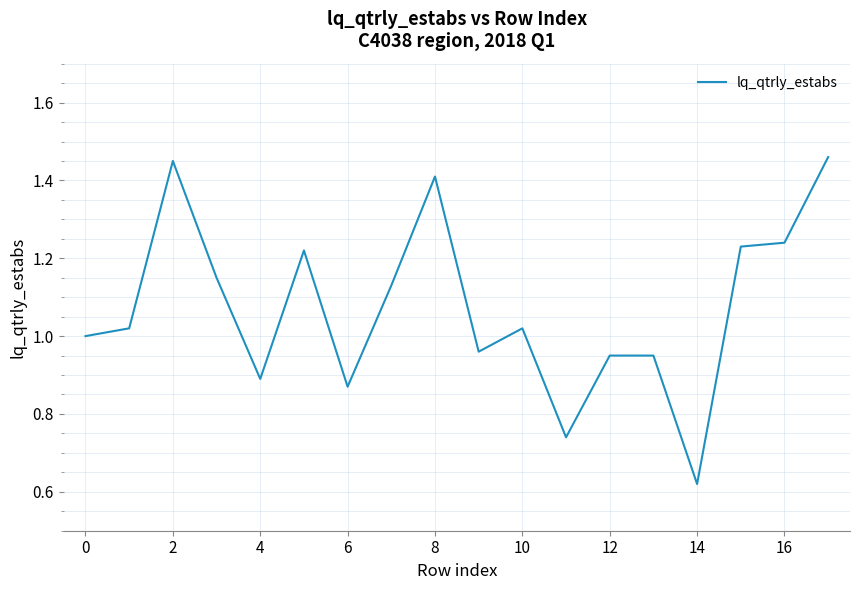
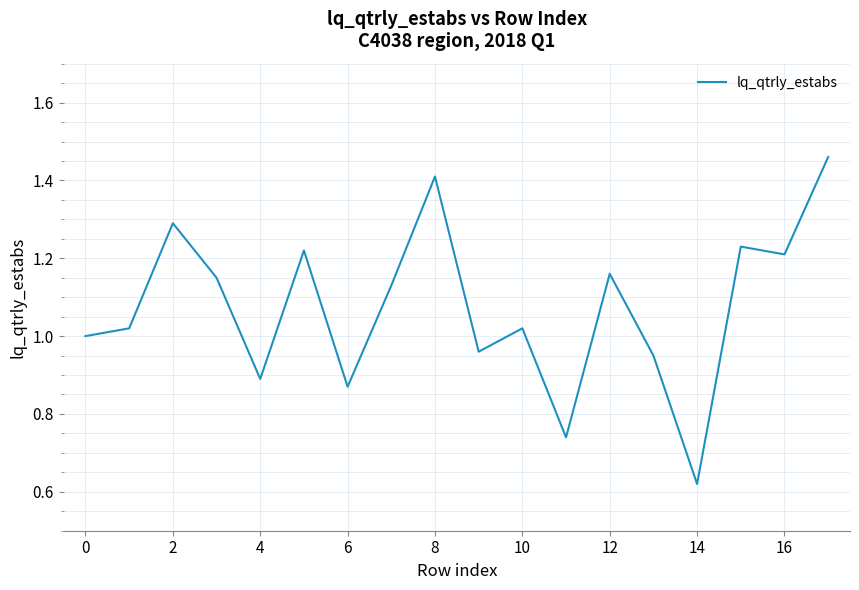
  {
    "0": 1.00,
-   "2": 1.45,
+   "2": 1.29,
    "4": 0.89,
    "6": 0.87,
    "8": 1.41,
    "10": 1.02,
-   "12": 0.95,
+   "12": 1.16,
    "14": 0.62,
-   "16": 1.24
+   "16": 1.21
  }
